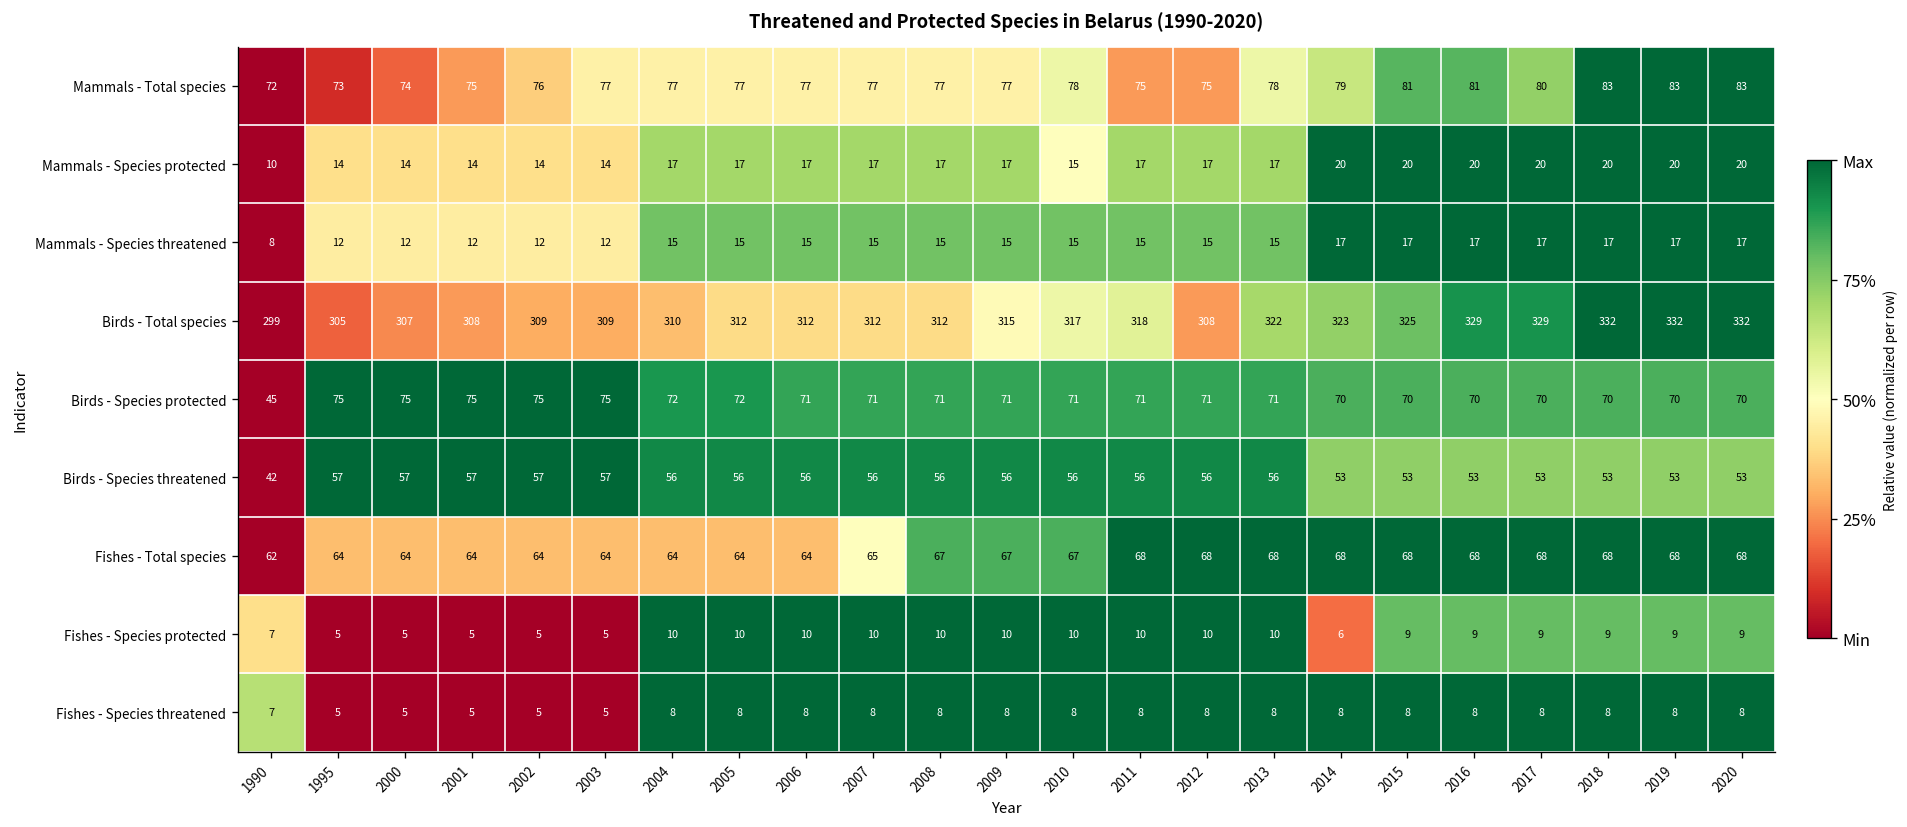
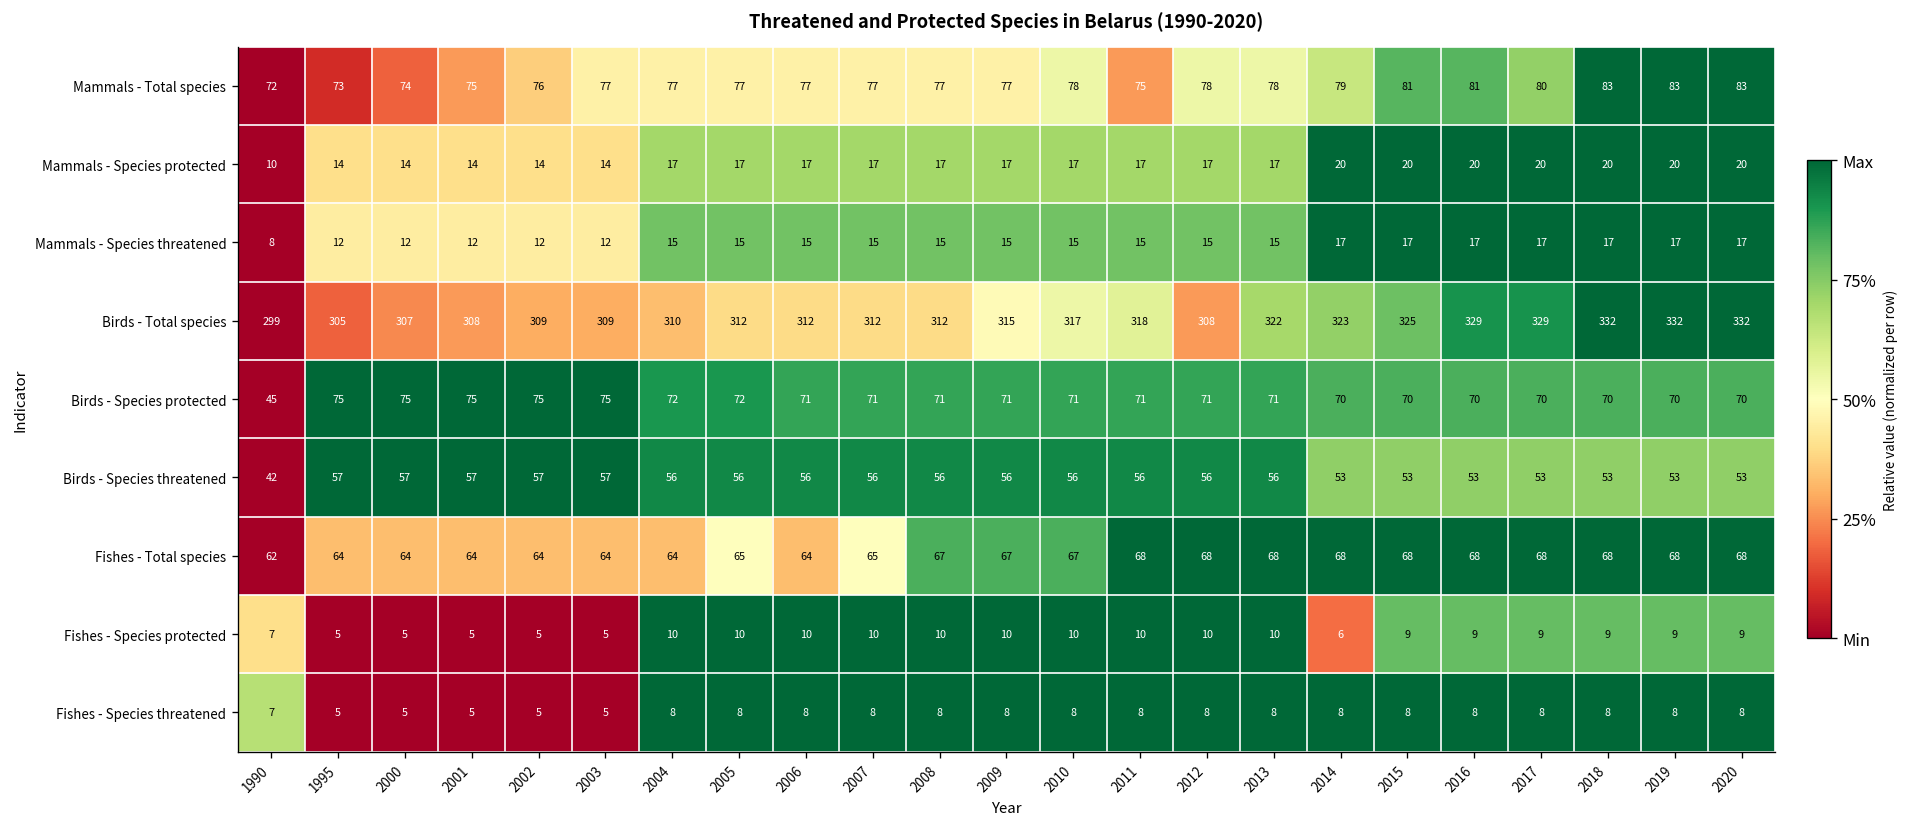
  {
    "Mammals - Total species": {
      "1990": 72,
      "1995": 73,
      "2000": 74,
      "2001": 75,
      "2002": 76,
      "2003": 77,
      "2004": 77,
      "2005": 77,
      "2006": 77,
      "2007": 77,
      "2008": 77,
      "2009": 77,
      "2010": 78,
      "2011": 75,
-     "2012": 75,
+     "2012": 78,
      "2013": 78,
      "2014": 79,
      "2015": 81,
      "2016": 81,
      "2017": 80,
      "2018": 83,
      "2019": 83,
      "2020": 83
    },
    "Mammals - Species protected": {
      "1990": 10,
      "1995": 14,
      "2000": 14,
      "2001": 14,
      "2002": 14,
      "2003": 14,
      "2004": 17,
      "2005": 17,
      "2006": 17,
      "2007": 17,
      "2008": 17,
      "2009": 17,
-     "2010": 15,
+     "2010": 17,
      "2011": 17,
      "2012": 17,
      "2013": 17,
      "2014": 20,
      "2015": 20,
      "2016": 20,
      "2017": 20,
      "2018": 20,
      "2019": 20,
      "2020": 20
    },
    "Fishes - Total species": {
      "1990": 62,
      "1995": 64,
      "2000": 64,
      "2001": 64,
      "2002": 64,
      "2003": 64,
      "2004": 64,
-     "2005": 64,
+     "2005": 65,
      "2006": 64,
      "2007": 65,
      "2008": 67,
      "2009": 67,
      "2010": 67,
      "2011": 68,
      "2012": 68,
      "2013": 68,
      "2014": 68,
      "2015": 68,
      "2016": 68,
      "2017": 68,
      "2018": 68,
      "2019": 68,
      "2020": 68
    }
  }
